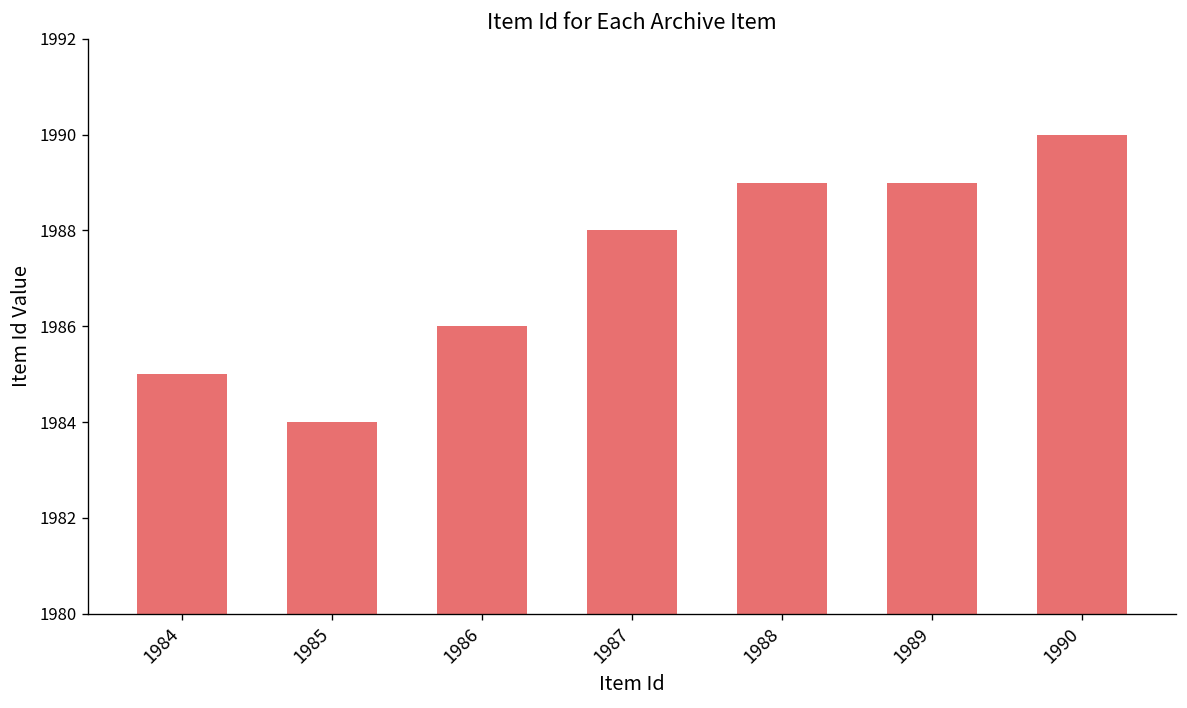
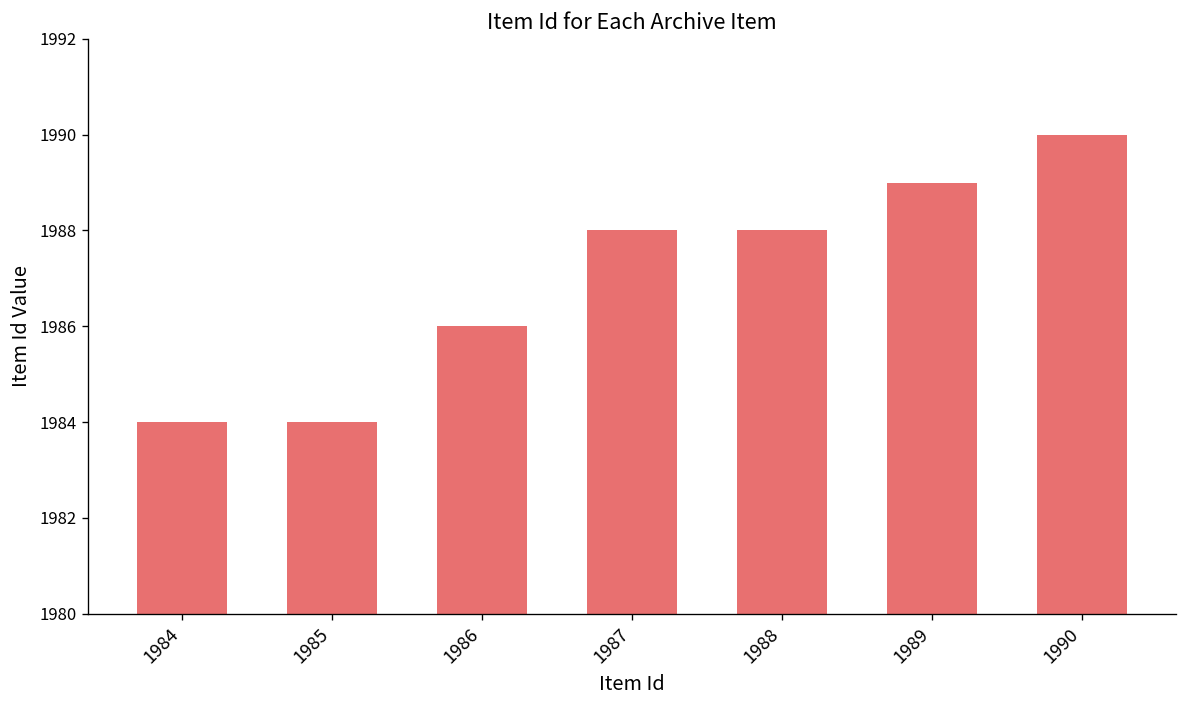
  {
-   "1984": 1985,
+   "1984": 1984,
    "1985": 1984,
    "1986": 1986,
    "1987": 1988,
-   "1988": 1989,
+   "1988": 1988,
    "1989": 1989,
    "1990": 1990
  }
